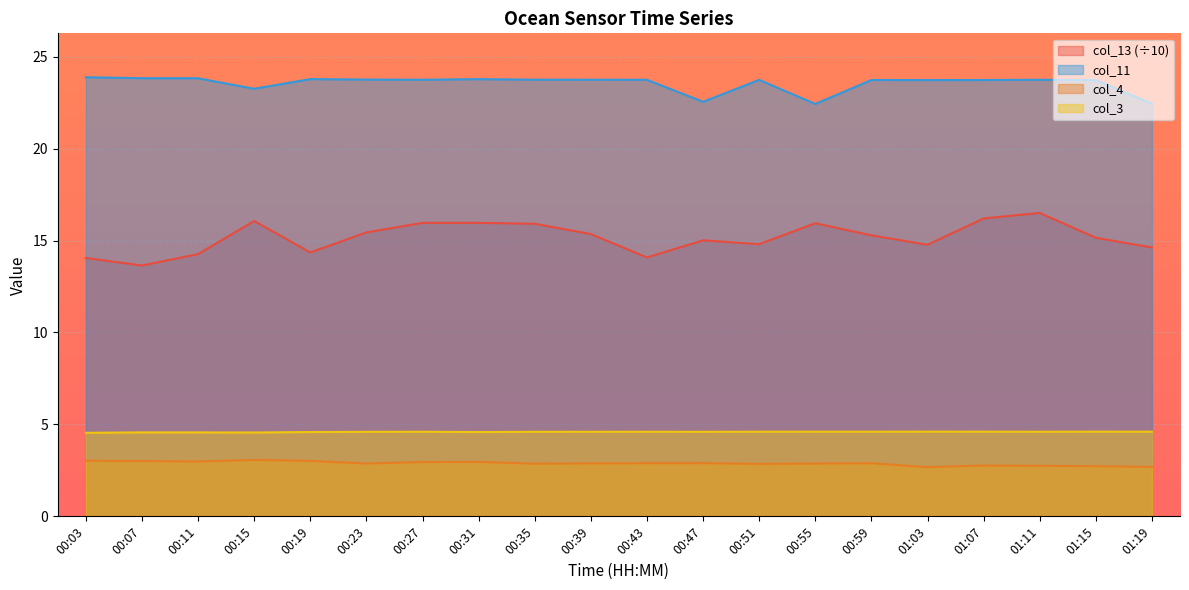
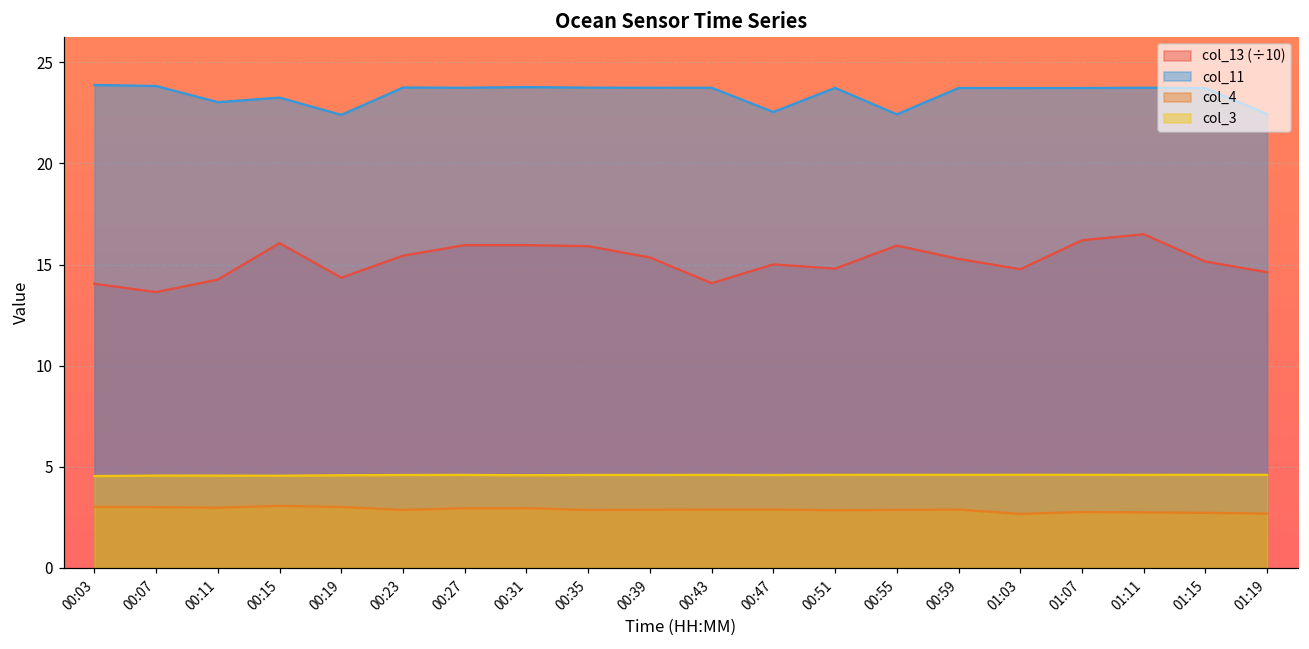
  {
    "col_11": {
      "00:03": 23.9,
      "00:07": 23.8,
-     "00:11": 23.8,
+     "00:11": 23.0,
      "00:15": 23.3,
-     "00:19": 23.8,
+     "00:19": 22.4,
      "00:23": 23.8,
      "00:27": 23.7,
      "00:31": 23.8,
      "00:35": 23.7,
      "00:39": 23.7,
      "00:43": 23.7,
      "00:47": 22.5,
      "00:51": 23.7,
      "00:55": 22.4,
      "00:59": 23.7,
      "01:03": 23.7,
      "01:07": 23.7,
      "01:11": 23.7
    }
  }
